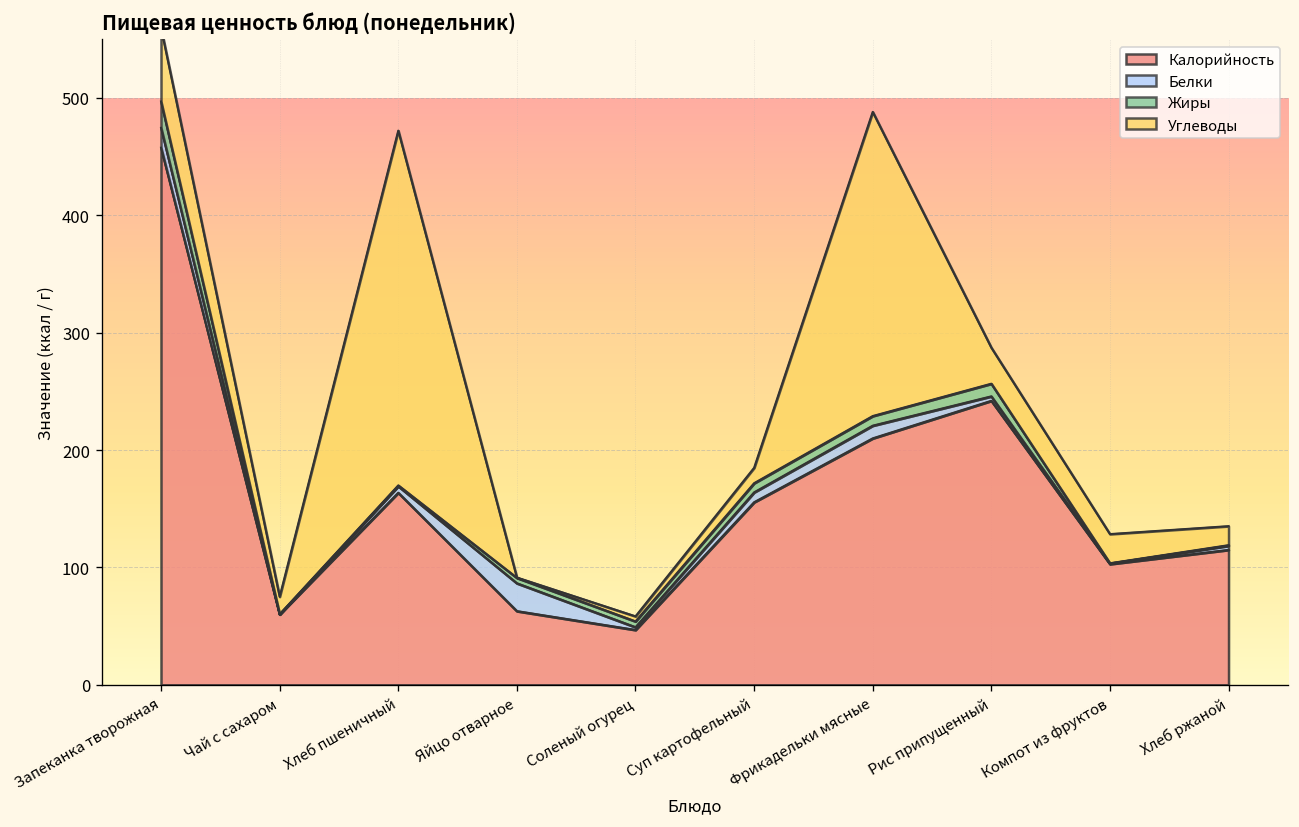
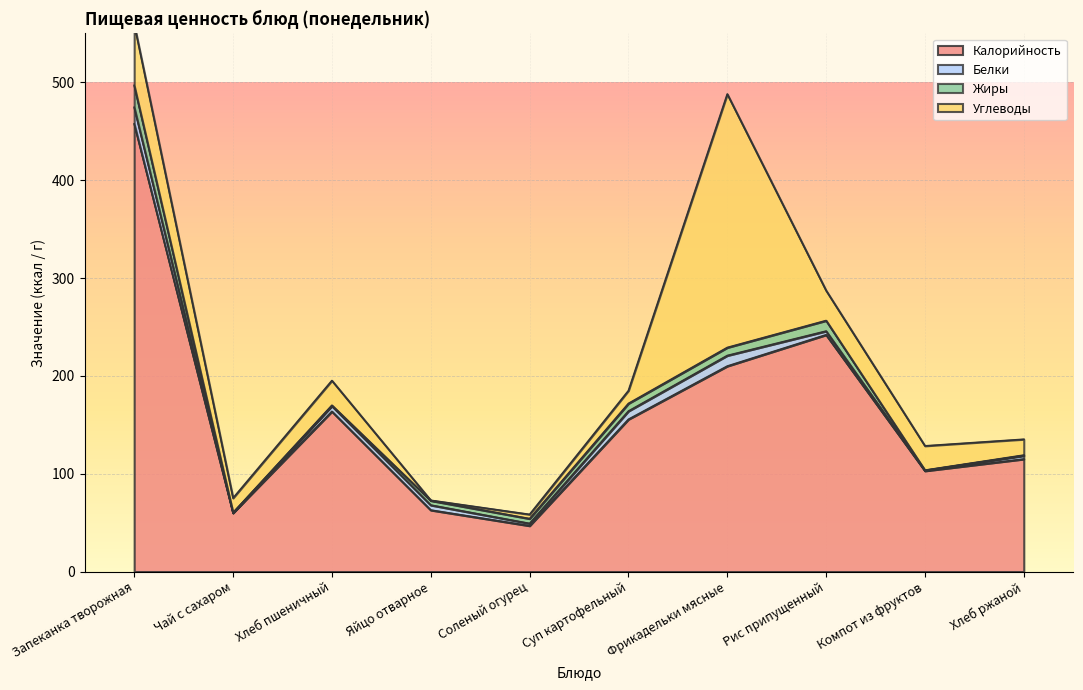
  {
    "Калорийность": {
      "Запеканка творожная": 460,
      "Хлеб пшеничный": 160,
      "Яйцо отварное": 60,
      "Суп картофельный": 160,
      "Фрикадельки мясные": 210,
      "Рис припущенный": 240,
      "Хлеб ржаной": 120
    },
    "Белки": {
      "Запеканка творожная": 20,
-     "Яйцо отварное": 20,
+     "Яйцо отварное": 10,
      "Суп картофельный": 10,
      "Фрикадельки мясные": 10,
      "Рис припущенный": 0
    },
    "Жиры": {
      "Запеканка творожная": 20,
      "Соленый огурец": 0,
      "Суп картофельный": 10,
      "Фрикадельки мясные": 10,
      "Рис припущенный": 10
    },
    "Углеводы": {
      "Чай с сахаром": 20,
-     "Хлеб пшеничный": 300,
+     "Хлеб пшеничный": 30,
      "Соленый огурец": 0,
      "Суп картофельный": 10,
      "Фрикадельки мясные": 260,
      "Рис припущенный": 30,
      "Компот из фруктов": 20,
      "Хлеб ржаной": 20
    }
  }
